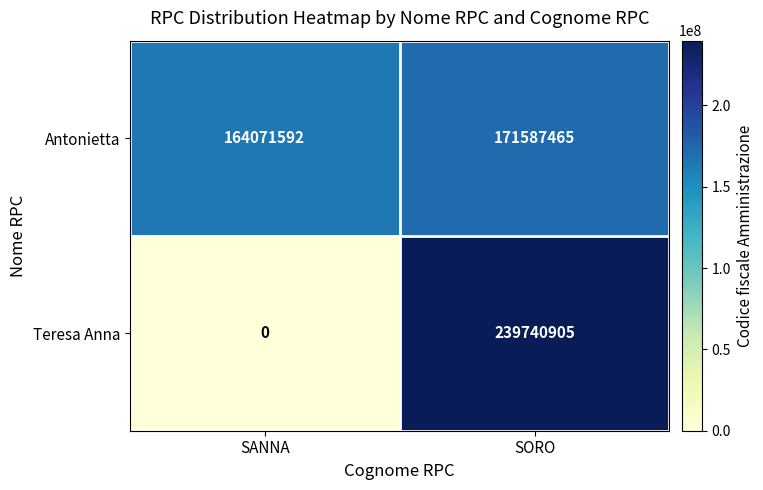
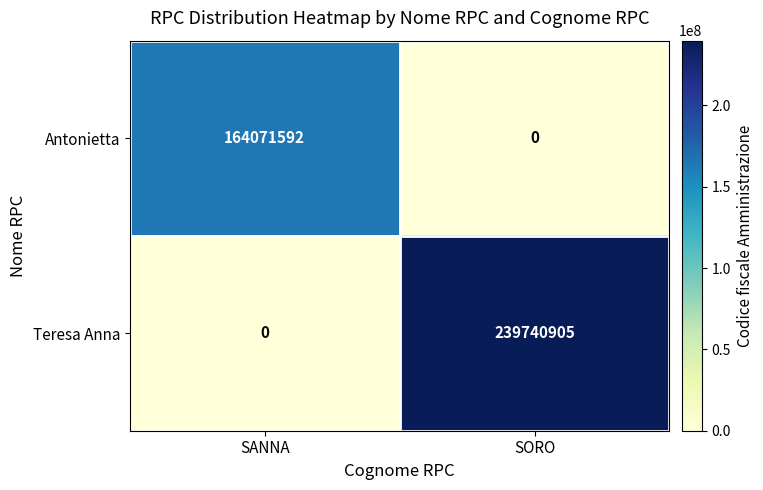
  {
    "Antonietta": {
      "SANNA": 164071592,
-     "SORO": 171587465
+     "SORO": 0
    },
    "Teresa Anna": {
      "SANNA": 0,
      "SORO": 239740905
    }
  }
